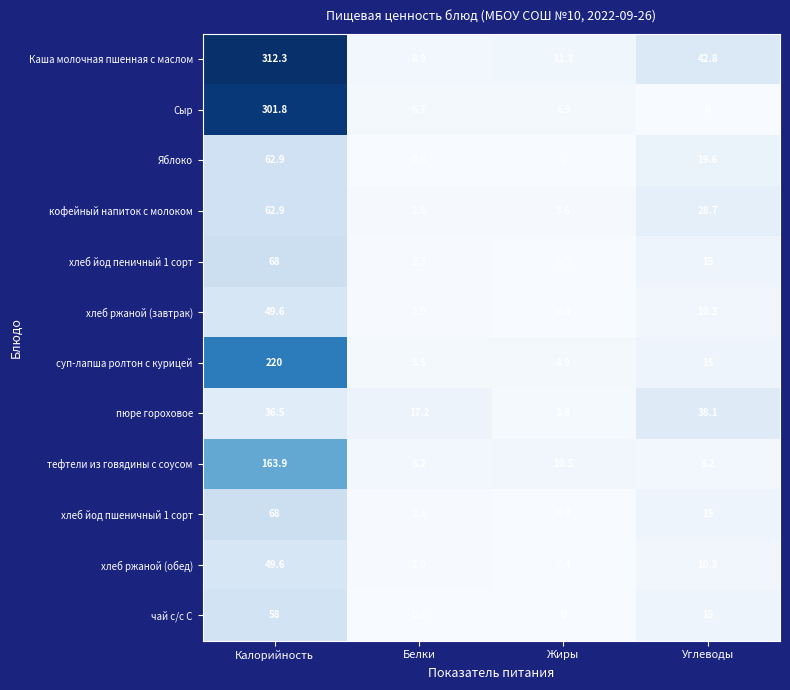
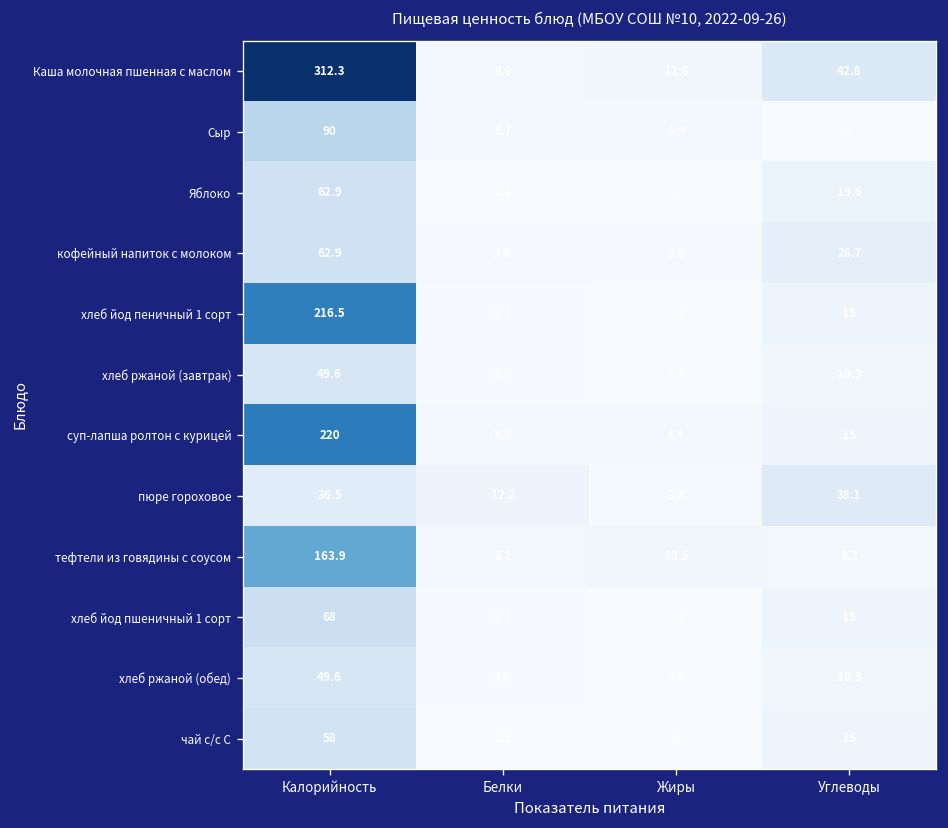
  {
    "Каша молочная пшенная с маслом": {
      "Калорийность": 312.3
    },
    "Сыр": {
-     "Калорийность": 301.8
+     "Калорийность": 90
    },
    "Яблоко": {
      "Калорийность": 62.9
    },
    "кофейный напиток с молоком": {
      "Калорийность": 62.9
    },
    "хлеб йод пеничный 1 сорт": {
-     "Калорийность": 68
+     "Калорийность": 216.5
    },
    "суп-лапша ролтон с курицей": {
      "Калорийность": 220
    },
    "тефтели из говядины с соусом": {
      "Калорийность": 163.9
    },
    "хлеб йод пшеничный 1 сорт": {
      "Калорийность": 68
    }
  }
